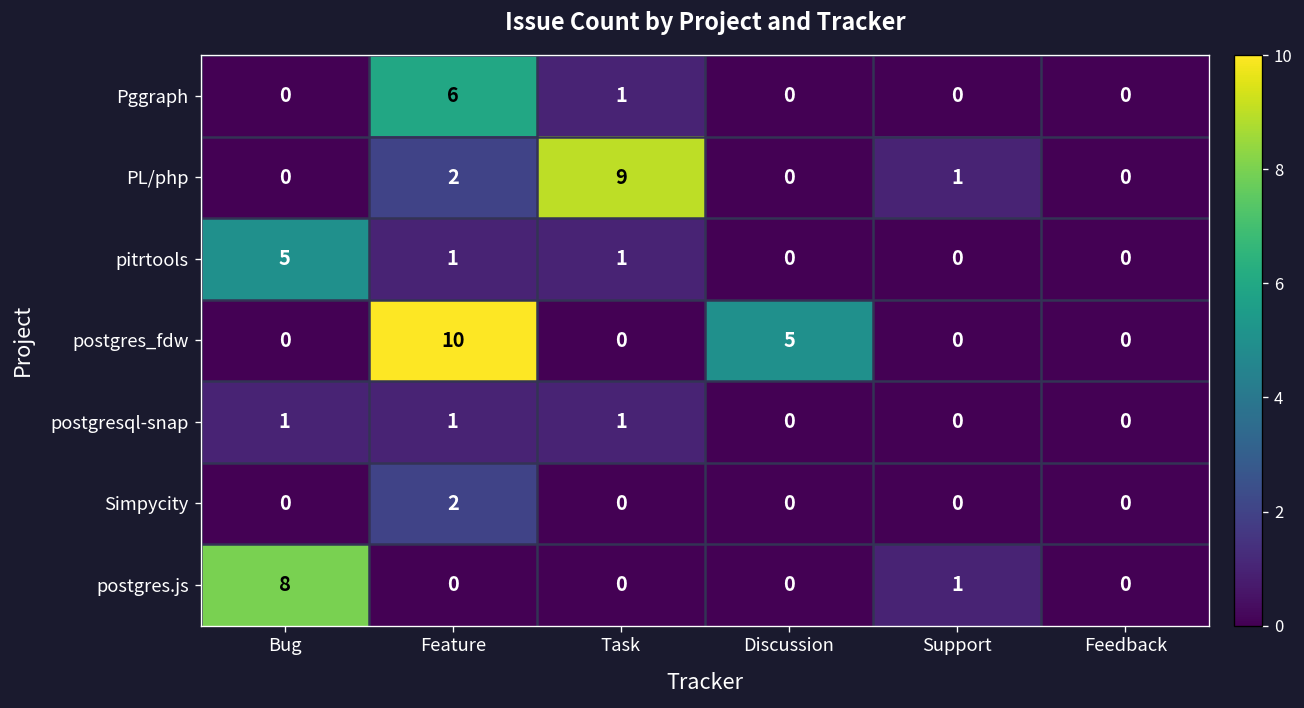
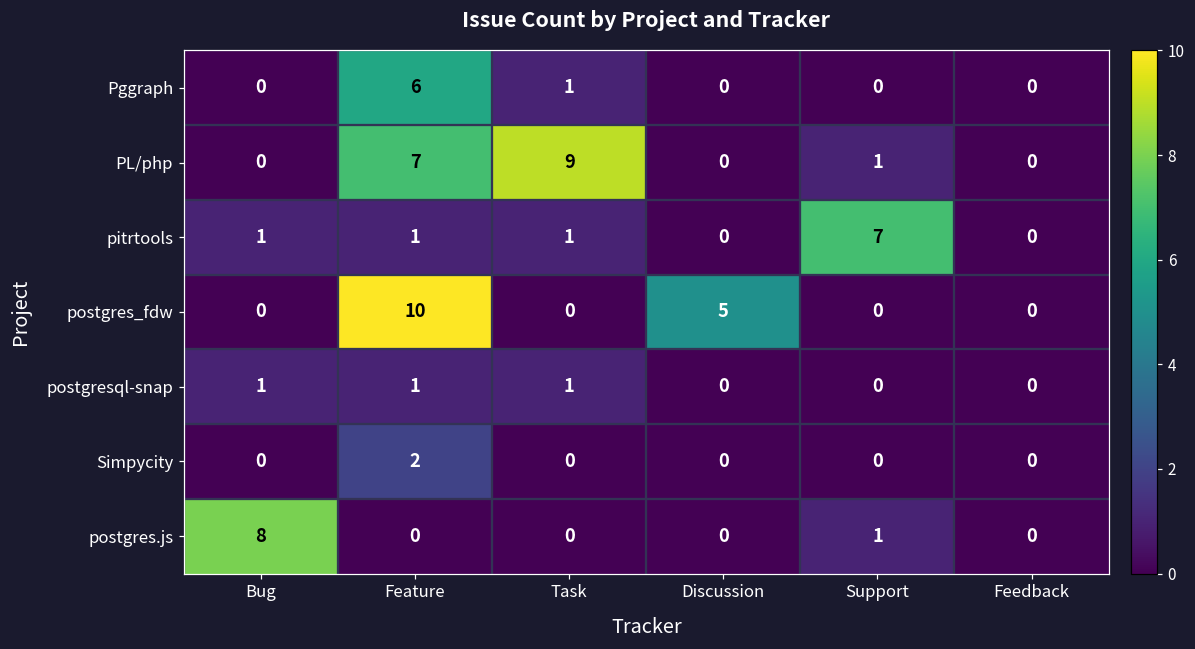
  {
    "Pggraph": {
      "Bug": 0,
      "Feature": 6,
      "Task": 1,
      "Discussion": 0,
      "Support": 0,
      "Feedback": 0
    },
    "PL/php": {
      "Bug": 0,
-     "Feature": 2,
+     "Feature": 7,
      "Task": 9,
      "Discussion": 0,
      "Support": 1,
      "Feedback": 0
    },
    "pitrtools": {
-     "Bug": 5,
+     "Bug": 1,
      "Feature": 1,
      "Task": 1,
      "Discussion": 0,
-     "Support": 0,
+     "Support": 7,
      "Feedback": 0
    },
    "postgres_fdw": {
      "Bug": 0,
      "Feature": 10,
      "Task": 0,
      "Discussion": 5,
      "Support": 0,
      "Feedback": 0
    },
    "postgresql-snap": {
      "Bug": 1,
      "Feature": 1,
      "Task": 1,
      "Discussion": 0,
      "Support": 0,
      "Feedback": 0
    },
    "Simpycity": {
      "Bug": 0,
      "Feature": 2,
      "Task": 0,
      "Discussion": 0,
      "Support": 0,
      "Feedback": 0
    },
    "postgres.js": {
      "Bug": 8,
      "Feature": 0,
      "Task": 0,
      "Discussion": 0,
      "Support": 1,
      "Feedback": 0
    }
  }
